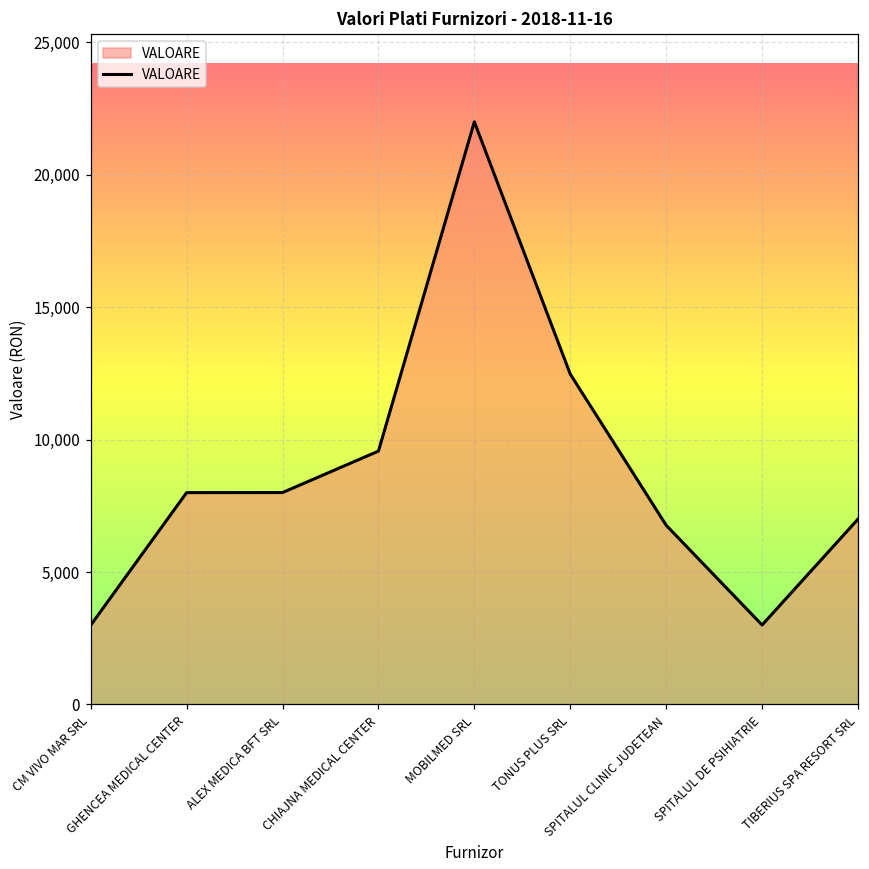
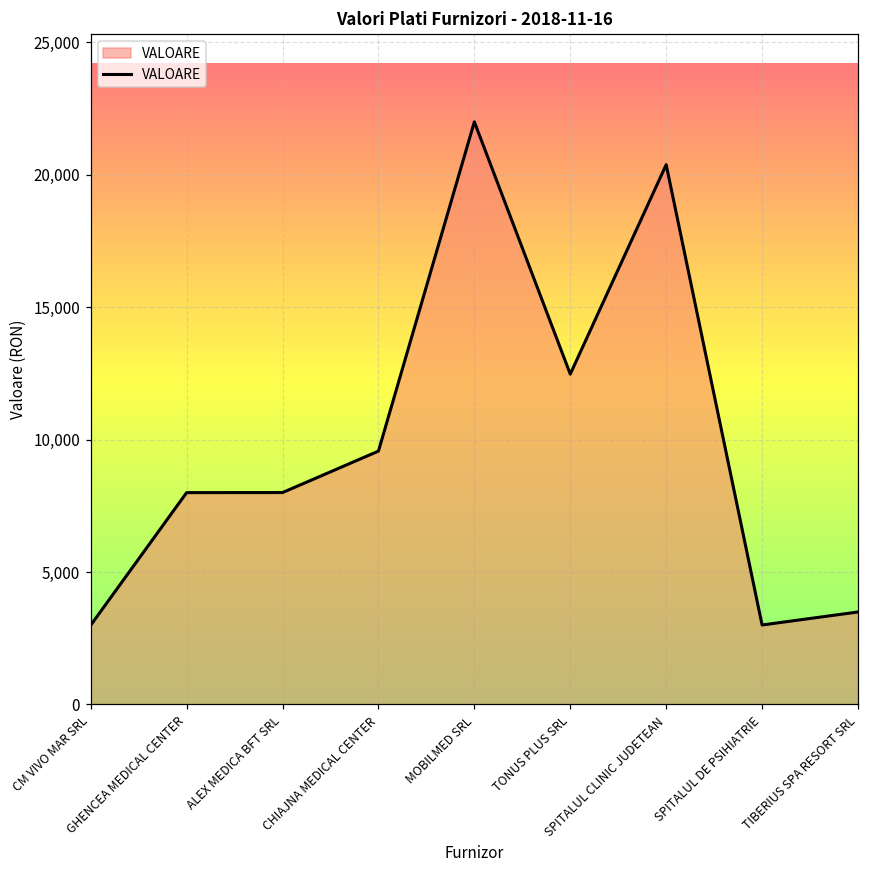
  {
    "CM VIVO MAR SRL": "3,000",
    "GHENCEA MEDICAL CENTER": "8,000",
    "ALEX MEDICA BFT SRL": "8,000",
    "CHIAJNA MEDICAL CENTER": "9,600",
    "MOBILMED SRL": "22,000",
    "TONUS PLUS SRL": "12,500",
-   "SPITALUL CLINIC JUDETEAN": "6,800",
+   "SPITALUL CLINIC JUDETEAN": "20,400",
    "SPITALUL DE PSIHIATRIE": "3,000",
-   "TIBERIUS SPA RESORT SRL": "7,000"
+   "TIBERIUS SPA RESORT SRL": "3,500"
  }
